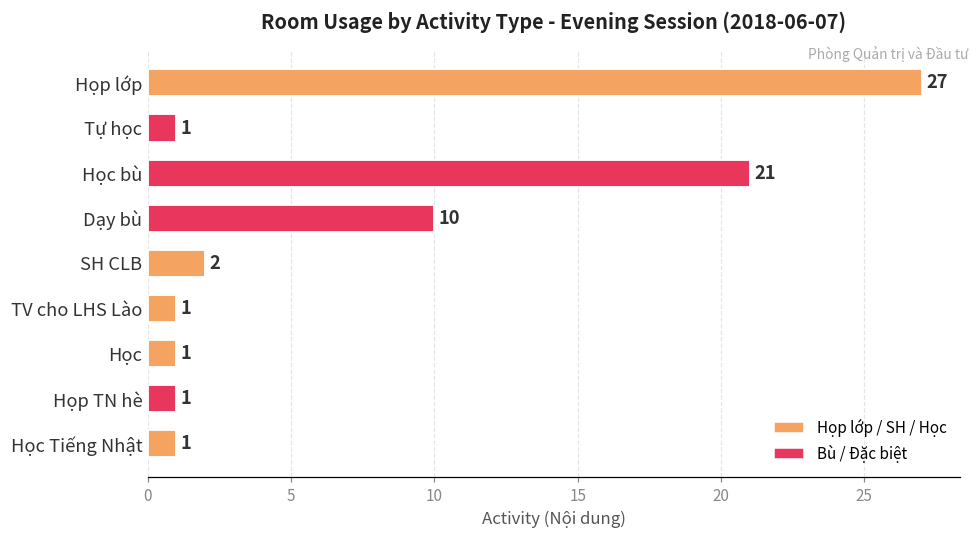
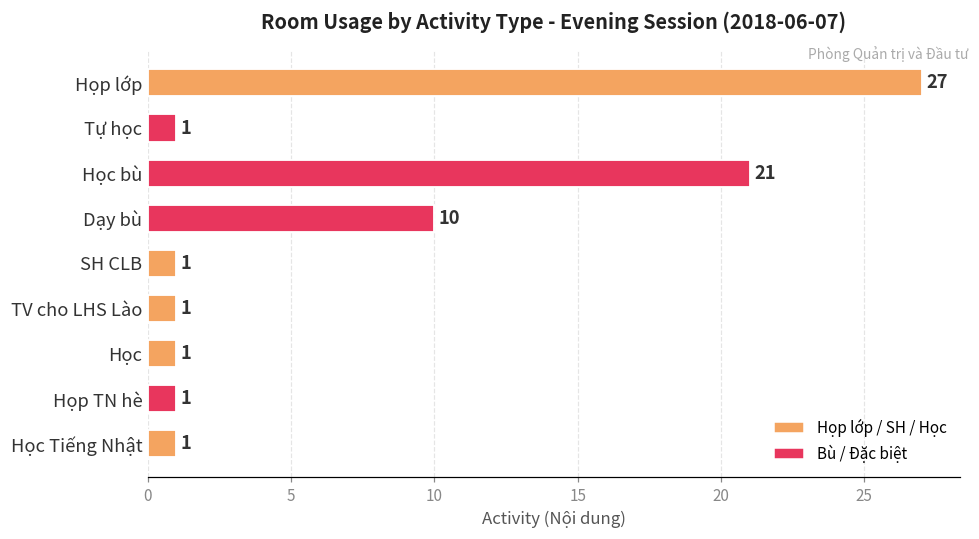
  {
    "Họp lớp": 27,
    "Tự học": 1,
    "Học bù": 21,
    "Dạy bù": 10,
-   "SH CLB": 2,
+   "SH CLB": 1,
    "TV cho LHS Lào": 1,
    "Học": 1,
    "Họp TN hè": 1,
    "Học Tiếng Nhật": 1
  }
